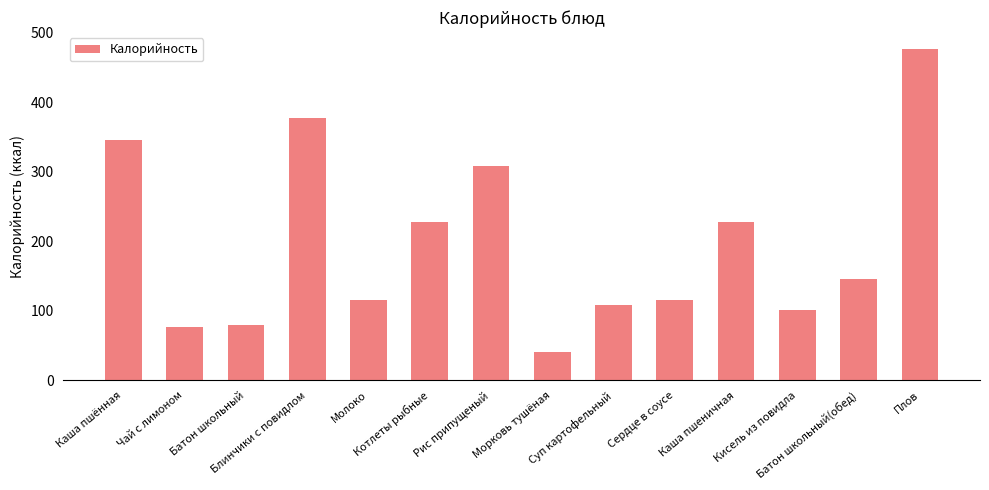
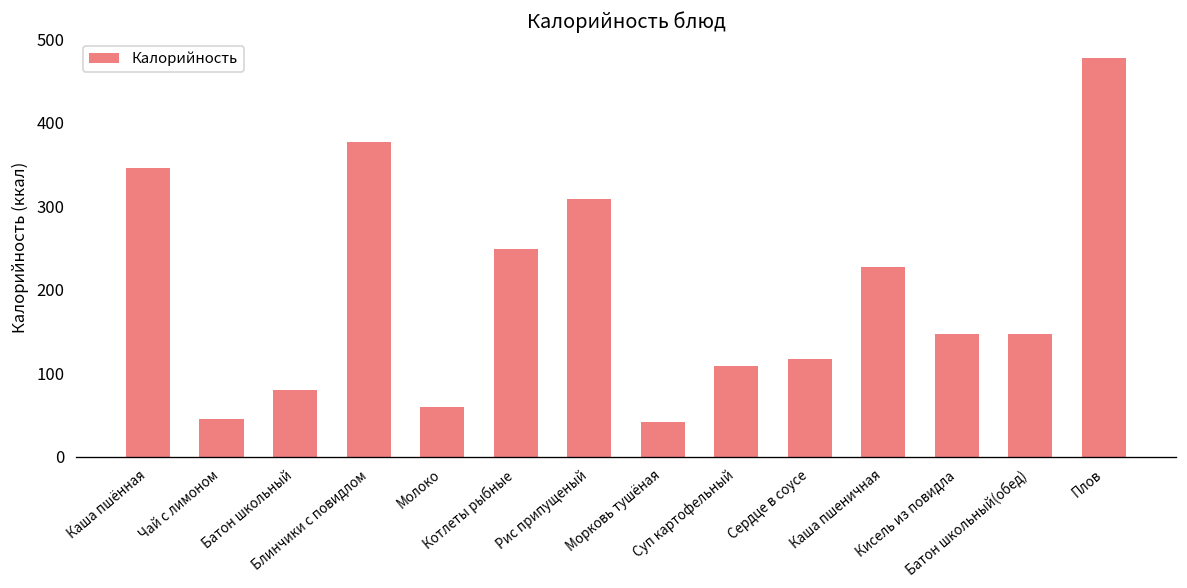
  {
    "Каша пшённая": 350,
-   "Чай с лимоном": 80,
+   "Чай с лимоном": 50,
    "Батон школьный": 80,
    "Блинчики с повидлом": 380,
-   "Молоко": 120,
-   "Котлеты рыбные": 230,
+   "Молоко": 60,
+   "Котлеты рыбные": 250,
    "Рис припущеный": 310,
    "Морковь тушёная": 40,
    "Суп картофельный": 110,
    "Сердце в соусе": 120,
    "Каша пшеничная": 230,
-   "Кисель из повидла": 100,
+   "Кисель из повидла": 150,
    "Батон школьный(обед)": 150,
    "Плов": 480
  }
